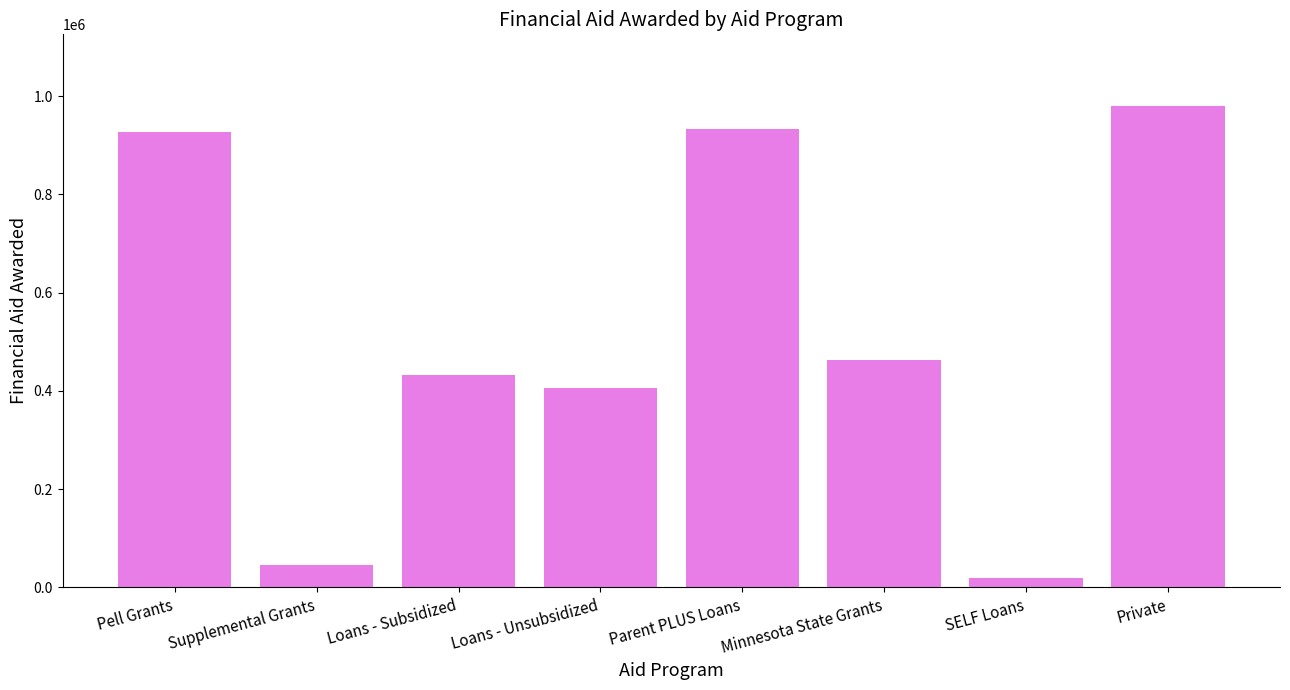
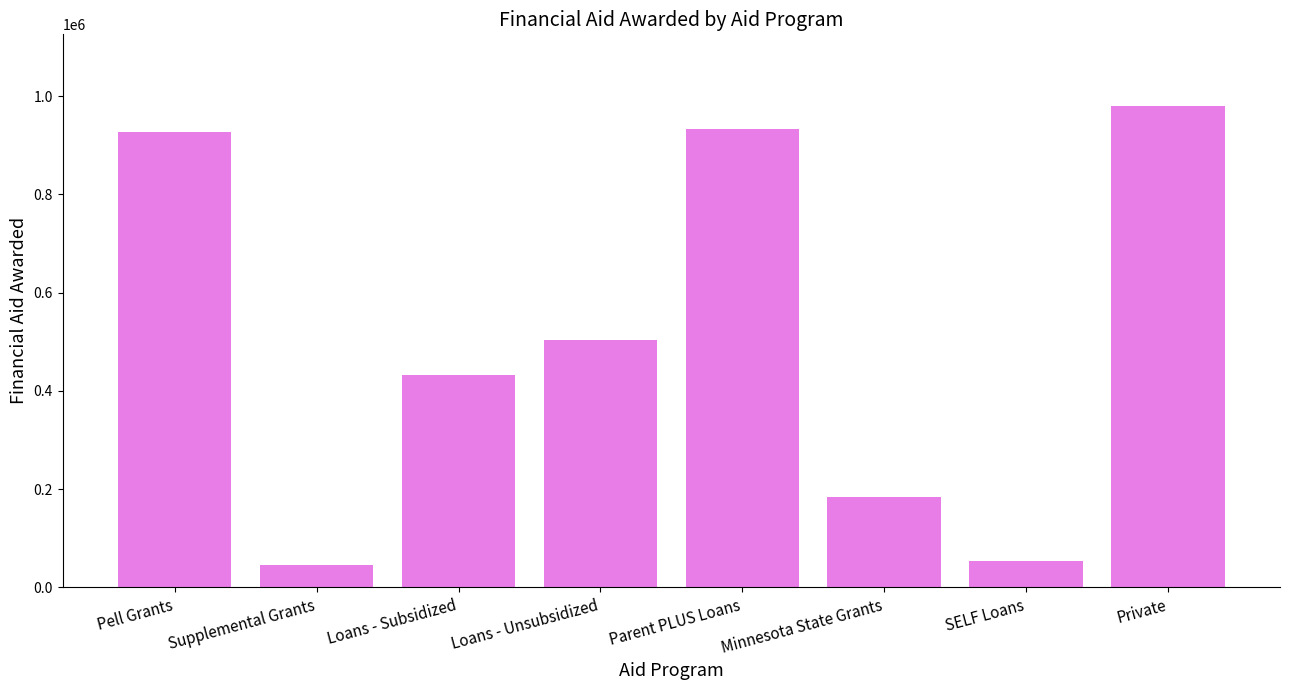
  {
    "Pell Grants": 930000,
    "Supplemental Grants": 40000,
    "Loans - Subsidized": 430000,
-   "Loans - Unsubsidized": 410000,
+   "Loans - Unsubsidized": 500000,
    "Parent PLUS Loans": 930000,
-   "Minnesota State Grants": 460000,
-   "SELF Loans": 20000,
+   "Minnesota State Grants": 180000,
+   "SELF Loans": 50000,
    "Private": 980000
  }
